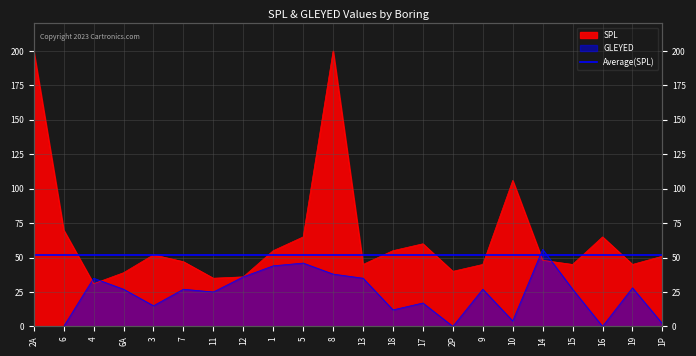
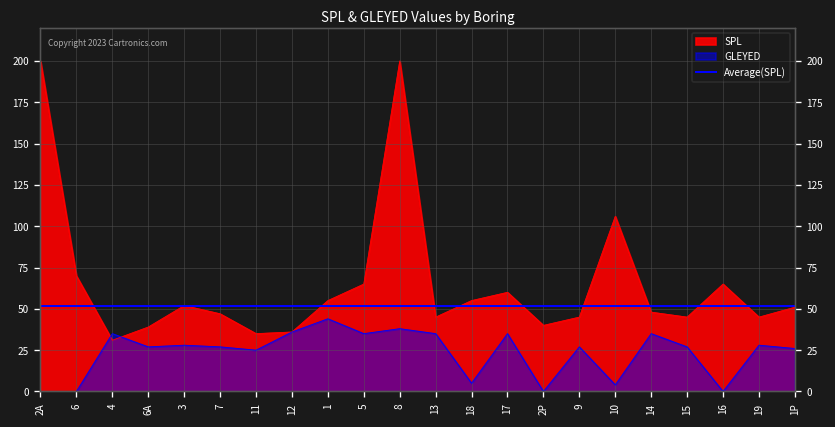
  {
    "SPL": {
      "6": 70,
      "4": 31,
      "6A": 39,
      "3": 52,
      "7": 47,
      "11": 35,
      "1": 55,
      "5": 65,
      "8": 200,
      "13": 45,
      "18": 55,
      "17": 60,
      "2P": 40,
      "9": 45,
      "10": 106,
      "14": 48,
      "15": 45,
      "16": 65,
      "19": 45,
      "1P": 51
    },
    "GLEYED": {
      "2A": 0,
      "6": 0,
      "4": 35,
      "6A": 27,
-     "3": 15,
+     "3": 28,
      "7": 27,
      "11": 25,
      "1": 44,
-     "5": 46,
+     "5": 35,
      "8": 38,
      "13": 35,
-     "18": 12,
-     "17": 17,
+     "18": 5,
+     "17": 35,
      "2P": 0,
      "9": 27,
      "10": 4,
-     "14": 56,
+     "14": 35,
      "15": 27,
      "16": 0,
      "19": 28,
-     "1P": 2
+     "1P": 26
    }
  }
